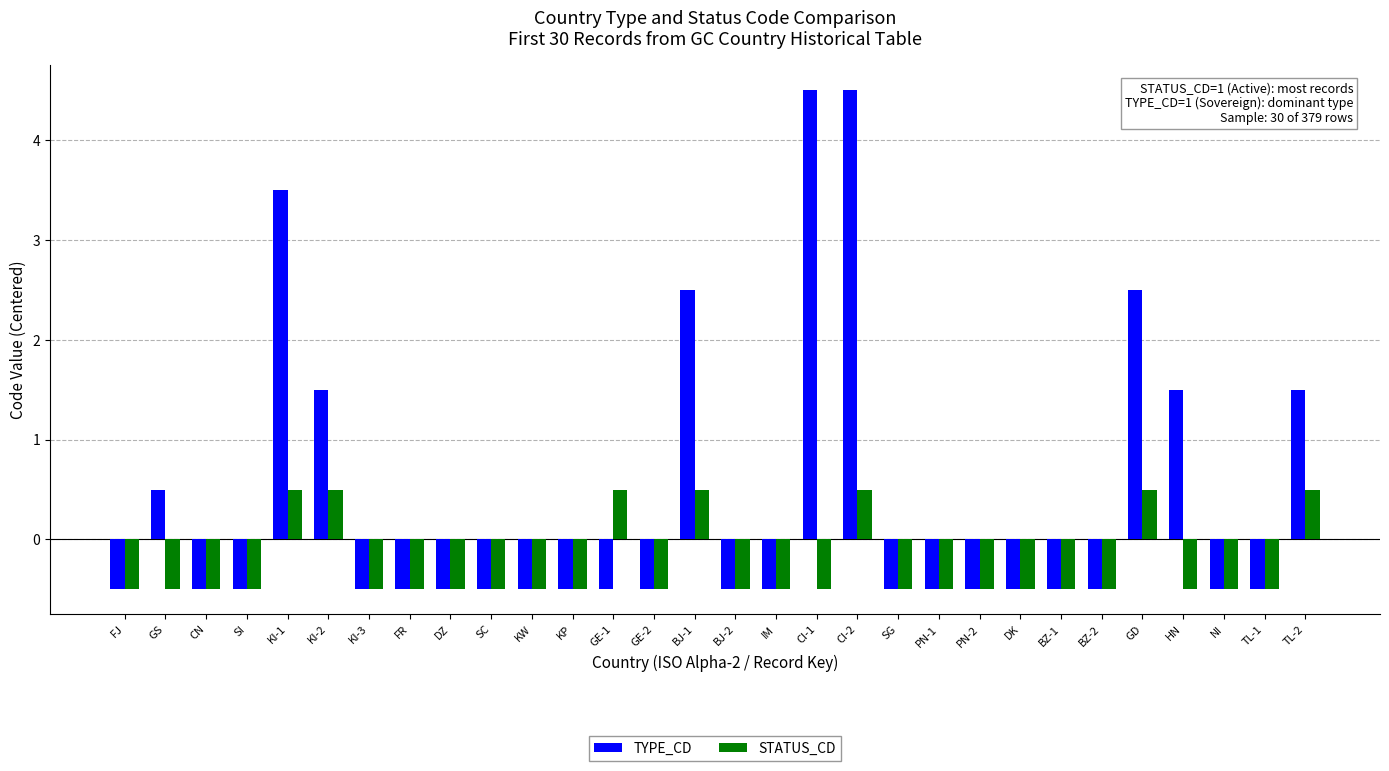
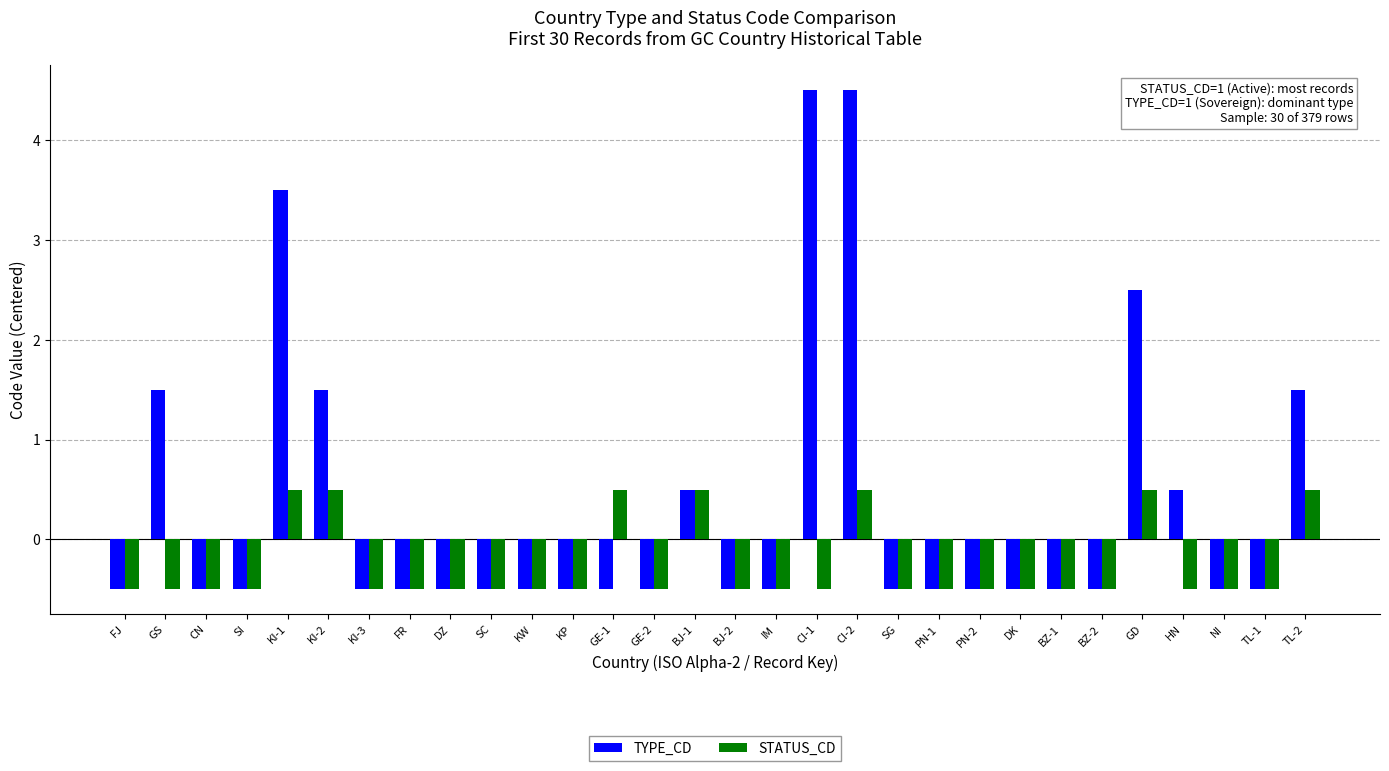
  {
    "TYPE_CD": {
      "FJ": -0.5,
-     "GS": 0.5,
+     "GS": 1.5,
      "CN": -0.5,
      "SI": -0.5,
      "KI-1": 3.5,
      "KI-2": 1.5,
      "KI-3": -0.5,
      "FR": -0.5,
      "DZ": -0.5,
      "SC": -0.5,
      "KW": -0.5,
      "KP": -0.5,
      "GE-1": -0.5,
      "GE-2": -0.5,
-     "BJ-1": 2.5,
+     "BJ-1": 0.5,
      "BJ-2": -0.5,
      "IM": -0.5,
      "CI-1": 4.5,
      "CI-2": 4.5,
      "SG": -0.5,
      "PN-1": -0.5,
      "PN-2": -0.5,
      "DK": -0.5,
      "BZ-1": -0.5,
      "BZ-2": -0.5,
      "GD": 2.5,
-     "HN": 1.5,
+     "HN": 0.5,
      "NI": -0.5,
      "TL-1": -0.5,
      "TL-2": 1.5
    },
    "STATUS_CD": {
      "FJ": -0.5,
      "GS": -0.5,
      "CN": -0.5,
      "SI": -0.5,
      "KI-1": 0.5,
      "KI-2": 0.5,
      "KI-3": -0.5,
      "FR": -0.5,
      "DZ": -0.5,
      "SC": -0.5,
      "KW": -0.5,
      "KP": -0.5,
      "GE-1": 0.5,
      "GE-2": -0.5,
      "BJ-1": 0.5,
      "BJ-2": -0.5,
      "IM": -0.5,
      "CI-1": -0.5,
      "CI-2": 0.5,
      "SG": -0.5,
      "PN-1": -0.5,
      "PN-2": -0.5,
      "DK": -0.5,
      "BZ-1": -0.5,
      "BZ-2": -0.5,
      "GD": 0.5,
      "HN": -0.5,
      "NI": -0.5,
      "TL-1": -0.5,
      "TL-2": 0.5
    }
  }
